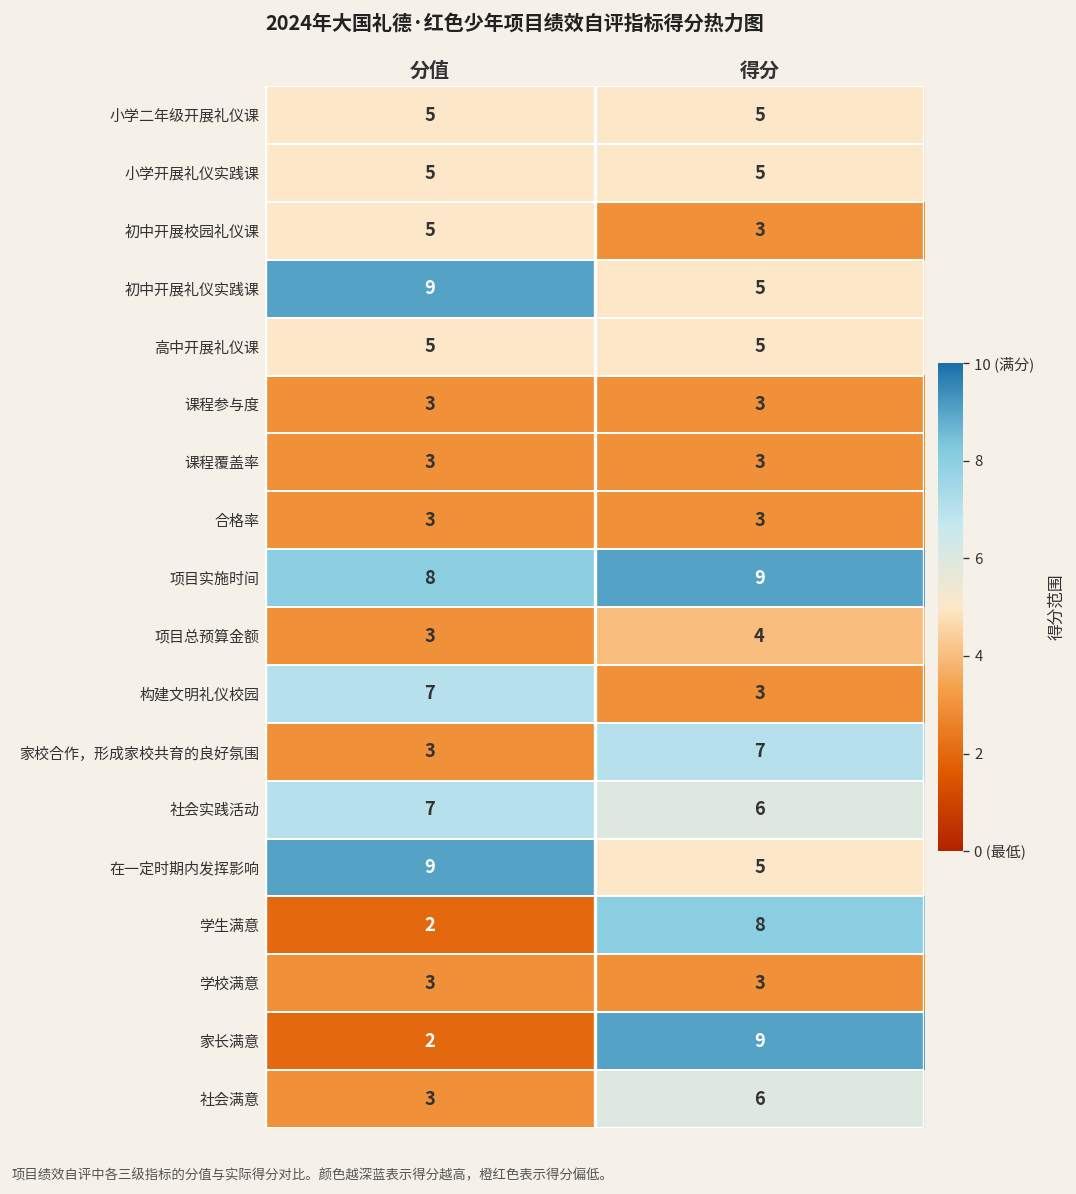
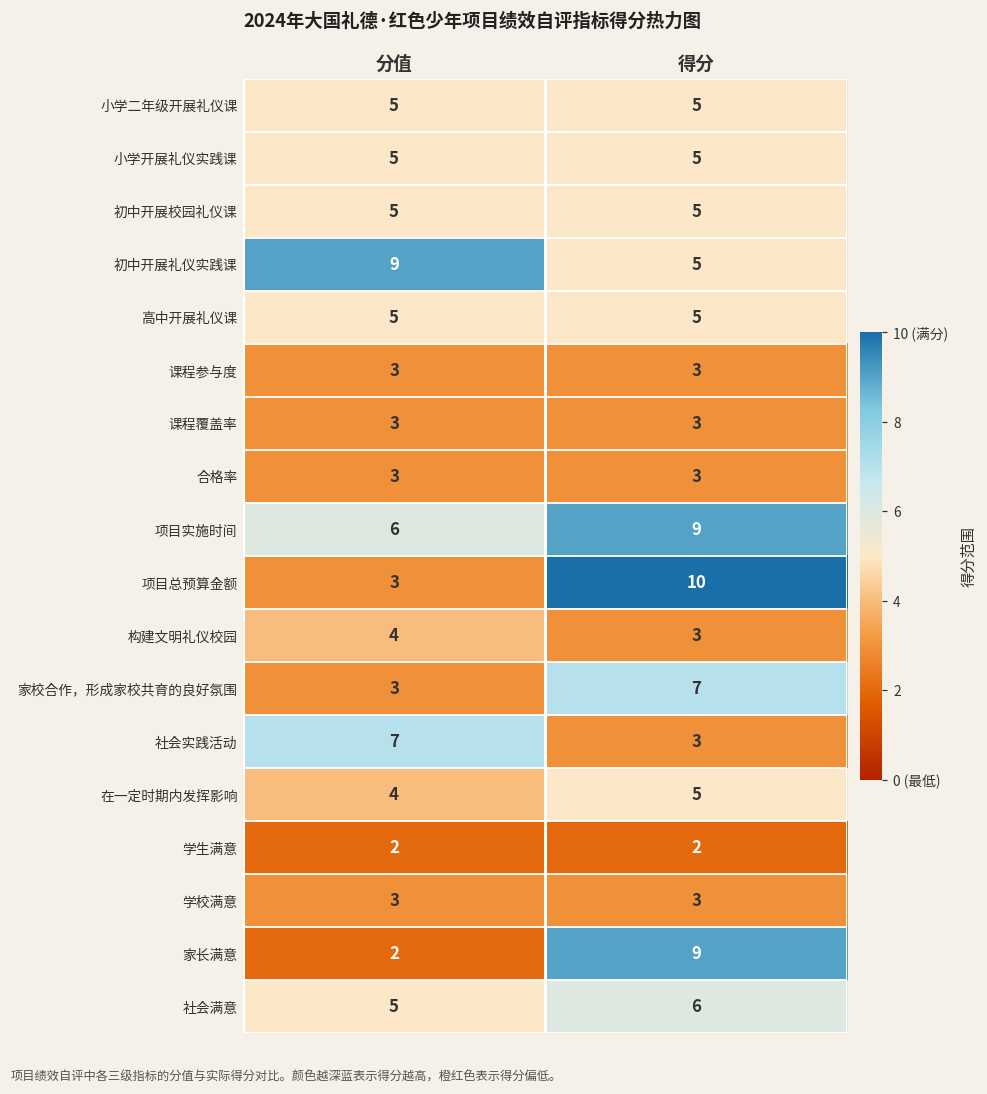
  {
    "小学二年级开展礼仪课": {
      "分值": 5,
      "得分": 5
    },
    "小学开展礼仪实践课": {
      "分值": 5,
      "得分": 5
    },
    "初中开展校园礼仪课": {
      "分值": 5,
-     "得分": 3
+     "得分": 5
    },
    "初中开展礼仪实践课": {
      "分值": 9,
      "得分": 5
    },
    "高中开展礼仪课": {
      "分值": 5,
      "得分": 5
    },
    "课程参与度": {
      "分值": 3,
      "得分": 3
    },
    "课程覆盖率": {
      "分值": 3,
      "得分": 3
    },
    "合格率": {
      "分值": 3,
      "得分": 3
    },
    "项目实施时间": {
-     "分值": 8,
+     "分值": 6,
      "得分": 9
    },
    "项目总预算金额": {
      "分值": 3,
-     "得分": 4
+     "得分": 10
    },
    "构建文明礼仪校园": {
-     "分值": 7,
+     "分值": 4,
      "得分": 3
    },
    "家校合作，形成家校共育的良好氛围": {
      "分值": 3,
      "得分": 7
    },
    "社会实践活动": {
      "分值": 7,
-     "得分": 6
+     "得分": 3
    },
    "在一定时期内发挥影响": {
-     "分值": 9,
+     "分值": 4,
      "得分": 5
    },
    "学生满意": {
      "分值": 2,
-     "得分": 8
+     "得分": 2
    },
    "学校满意": {
      "分值": 3,
      "得分": 3
    },
    "家长满意": {
      "分值": 2,
      "得分": 9
    },
    "社会满意": {
-     "分值": 3,
+     "分值": 5,
      "得分": 6
    }
  }
